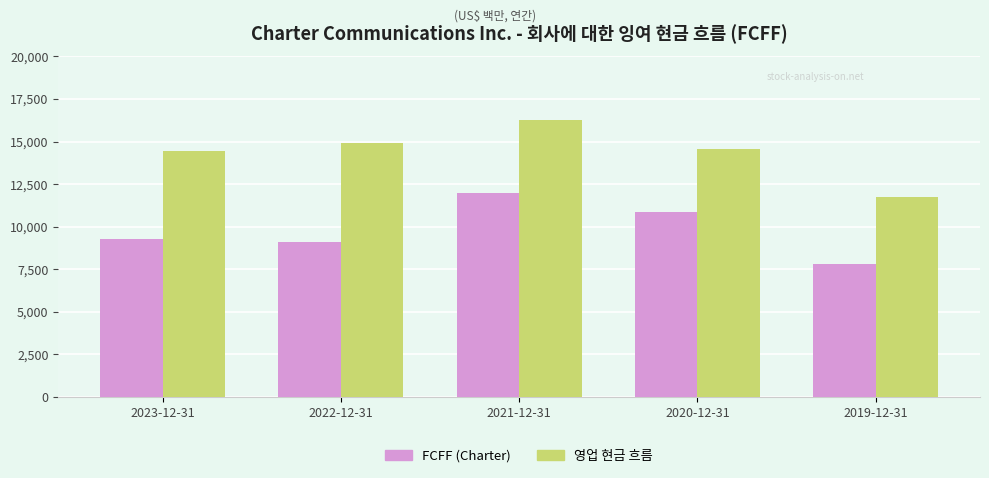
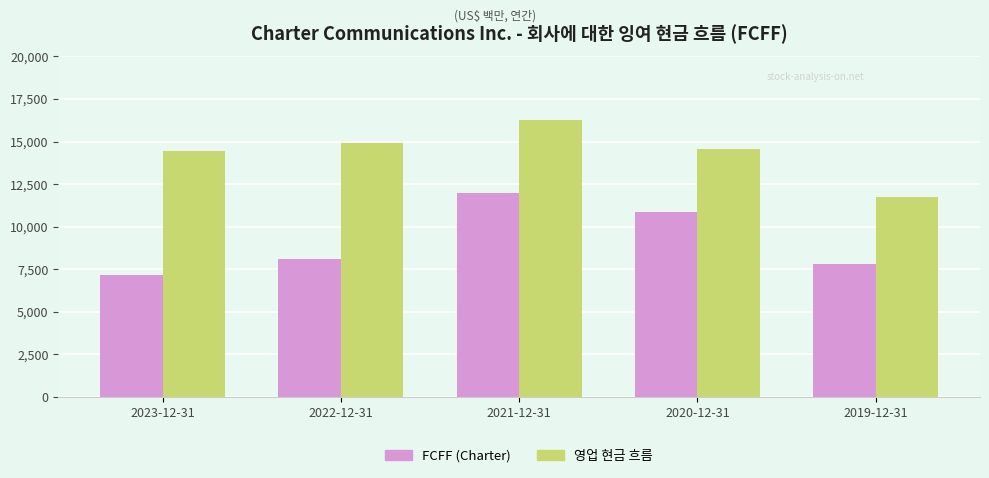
  {
    "FCFF (Charter)": {
-     "2023-12-31": "9,300",
-     "2022-12-31": "9,100",
+     "2023-12-31": "7,200",
+     "2022-12-31": "8,100",
      "2021-12-31": "12,000",
      "2020-12-31": "10,900",
      "2019-12-31": "7,800"
    },
    "영업 현금 흐름": {
      "2023-12-31": "14,400",
      "2022-12-31": "14,900",
      "2021-12-31": "16,200",
      "2020-12-31": "14,600",
      "2019-12-31": "11,700"
    }
  }
